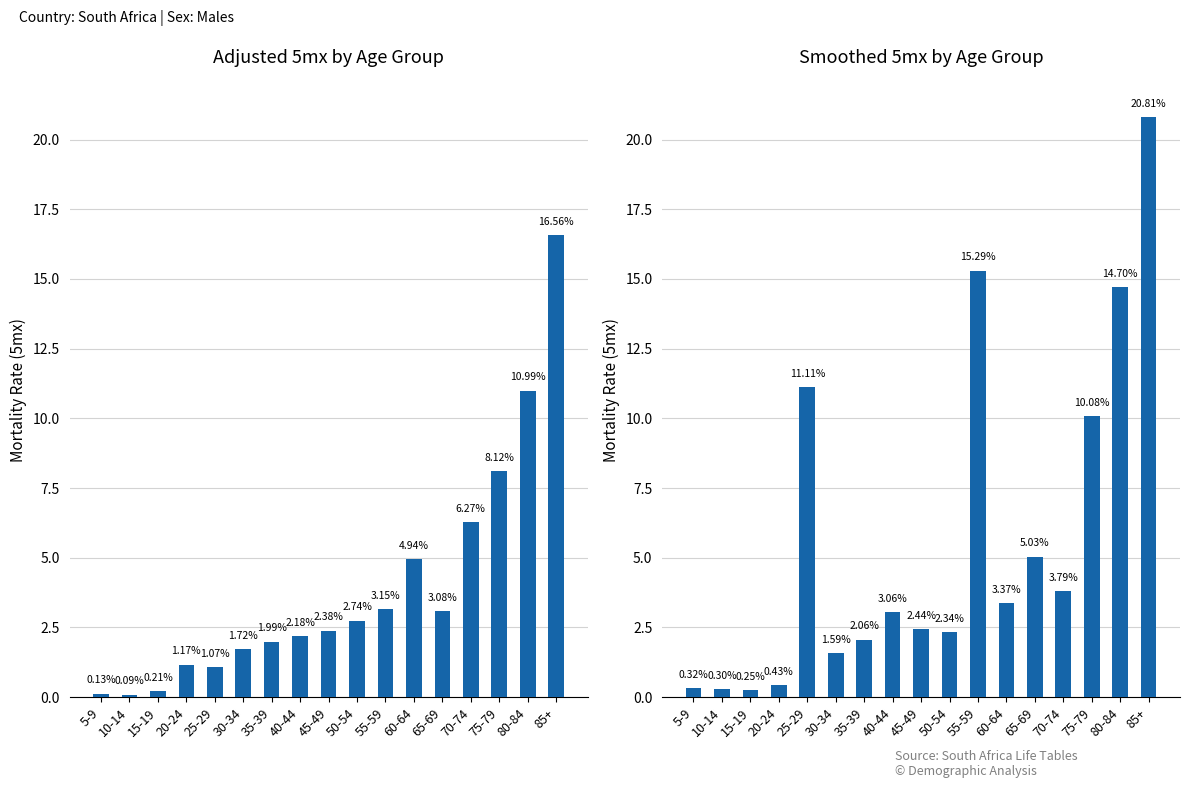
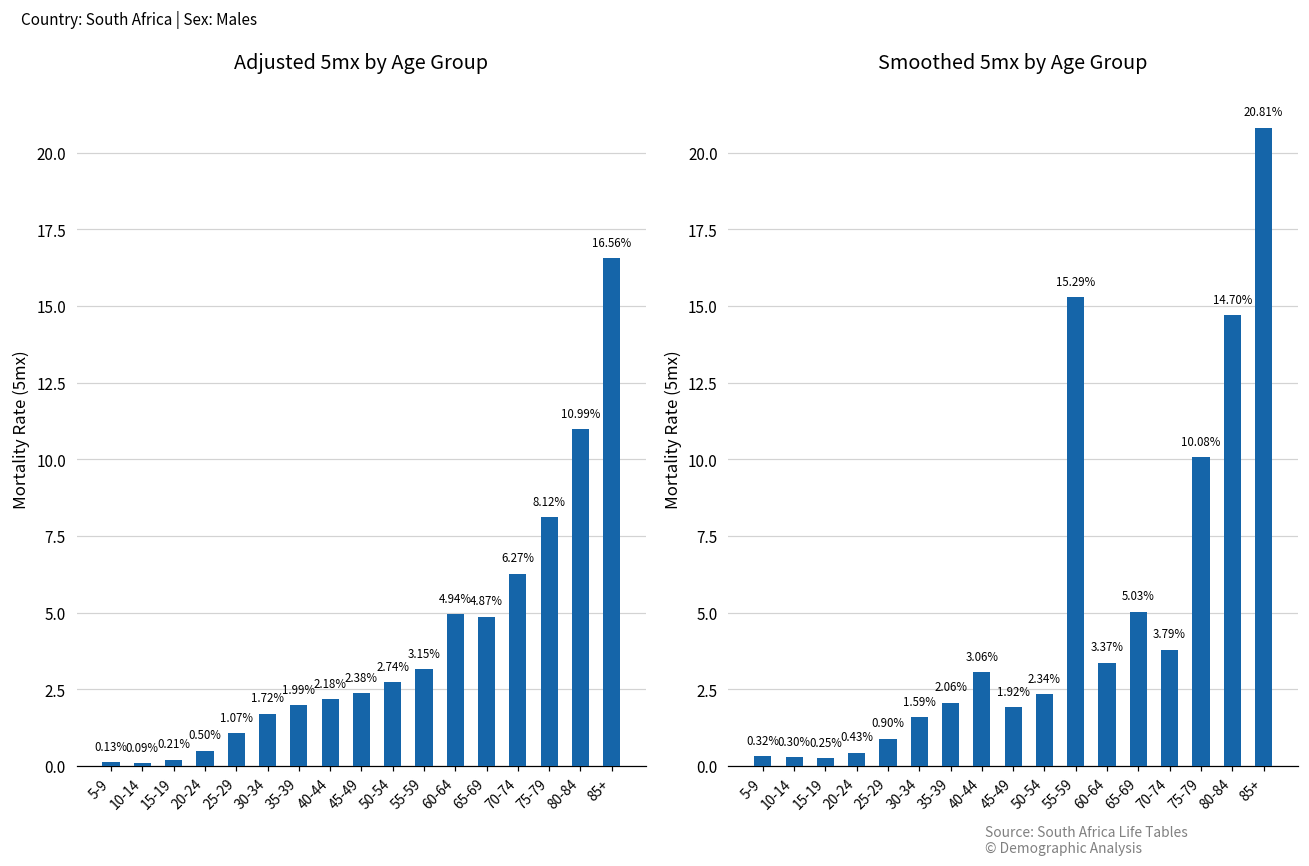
  {
    "Adjusted 5mx by Age Group": {
      "5-9": "0.13%",
      "10-14": "0.09%",
      "15-19": "0.21%",
-     "20-24": "1.17%",
+     "20-24": "0.50%",
      "25-29": "1.07%",
      "30-34": "1.72%",
      "35-39": "1.99%",
      "40-44": "2.18%",
      "45-49": "2.38%",
      "50-54": "2.74%",
      "55-59": "3.15%",
      "60-64": "4.94%",
-     "65-69": "3.08%",
+     "65-69": "4.87%",
      "70-74": "6.27%",
      "75-79": "8.12%",
      "80-84": "10.99%",
      "85+": "16.56%"
    },
    "Smoothed 5mx by Age Group": {
      "5-9": "0.32%",
      "10-14": "0.30%",
      "15-19": "0.25%",
      "20-24": "0.43%",
-     "25-29": "11.11%",
+     "25-29": "0.90%",
      "30-34": "1.59%",
      "35-39": "2.06%",
      "40-44": "3.06%",
-     "45-49": "2.44%",
+     "45-49": "1.92%",
      "50-54": "2.34%",
      "55-59": "15.29%",
      "60-64": "3.37%",
      "65-69": "5.03%",
      "70-74": "3.79%",
      "75-79": "10.08%",
      "80-84": "14.70%",
      "85+": "20.81%"
    }
  }
